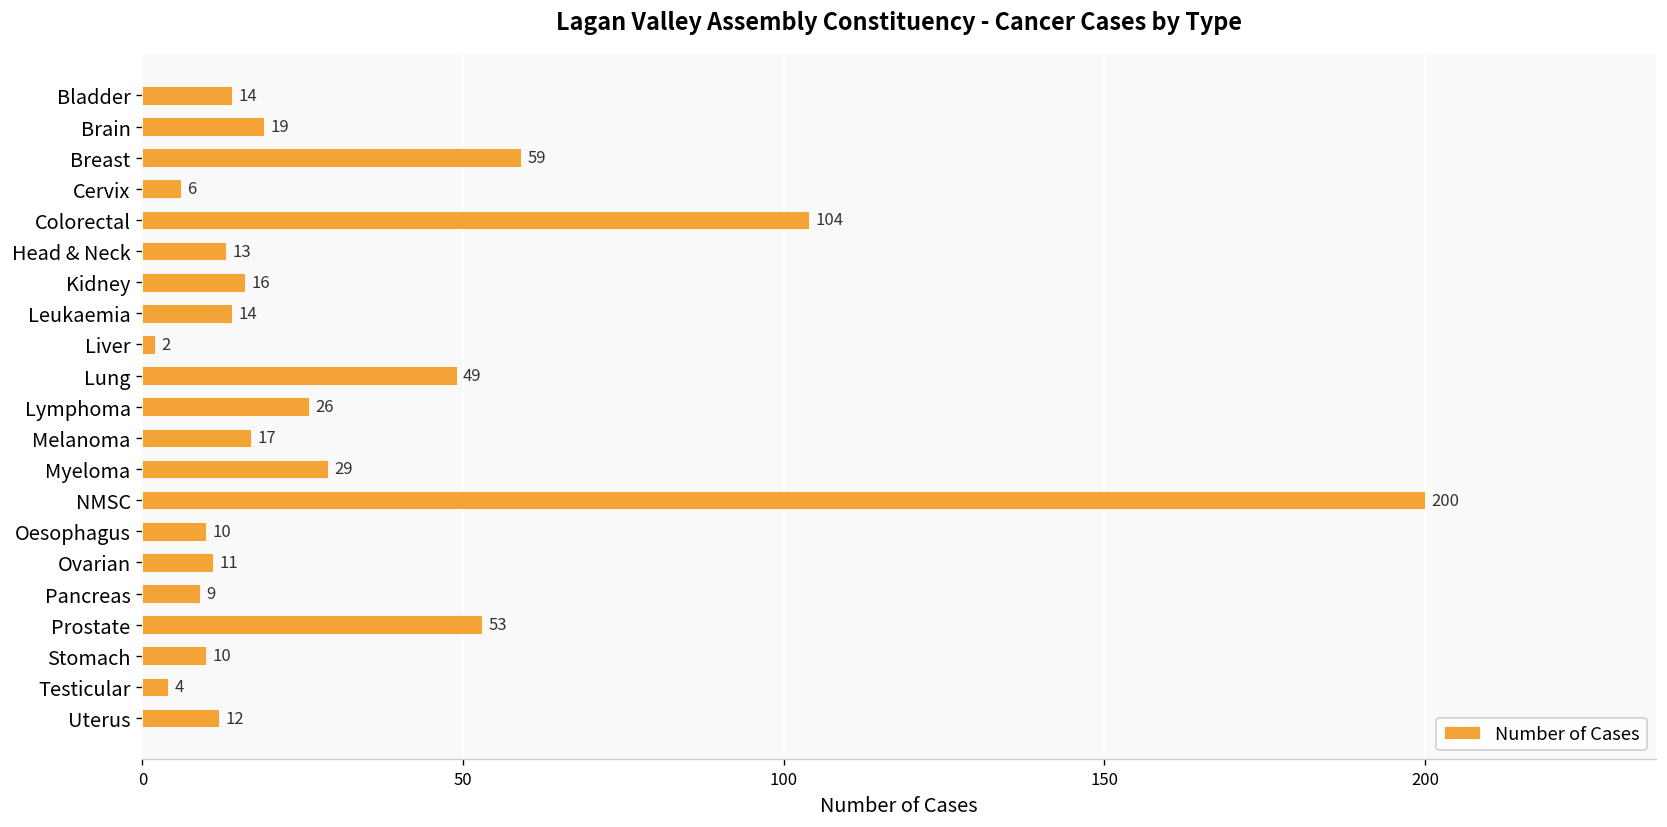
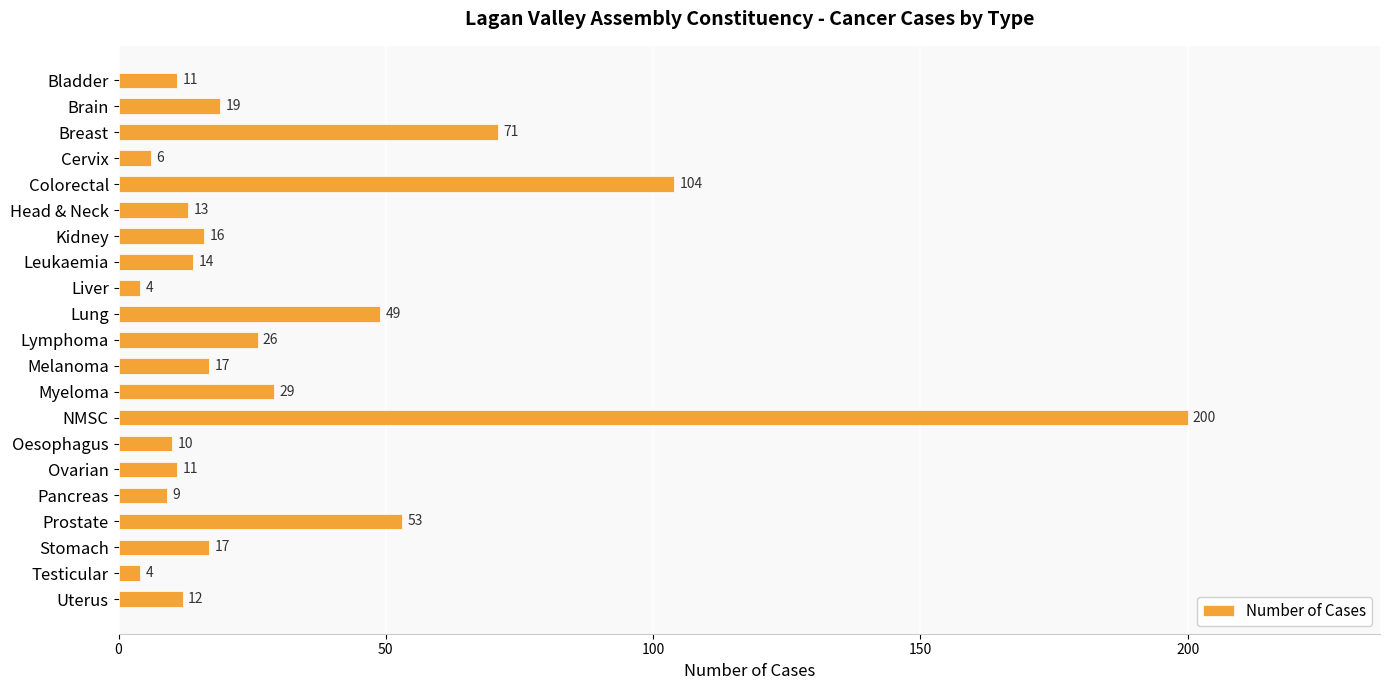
  {
-   "Bladder": 14,
+   "Bladder": 11,
    "Brain": 19,
-   "Breast": 59,
+   "Breast": 71,
    "Cervix": 6,
    "Colorectal": 104,
    "Head & Neck": 13,
    "Kidney": 16,
    "Leukaemia": 14,
-   "Liver": 2,
+   "Liver": 4,
    "Lung": 49,
    "Lymphoma": 26,
    "Melanoma": 17,
    "Myeloma": 29,
    "NMSC": 200,
    "Oesophagus": 10,
    "Ovarian": 11,
    "Pancreas": 9,
    "Prostate": 53,
-   "Stomach": 10,
+   "Stomach": 17,
    "Testicular": 4,
    "Uterus": 12
  }
